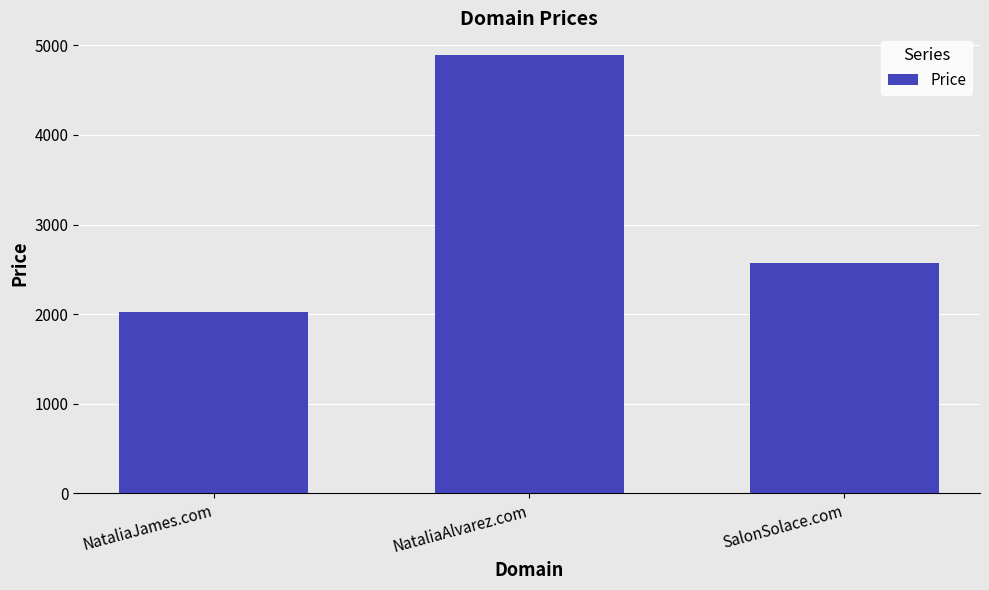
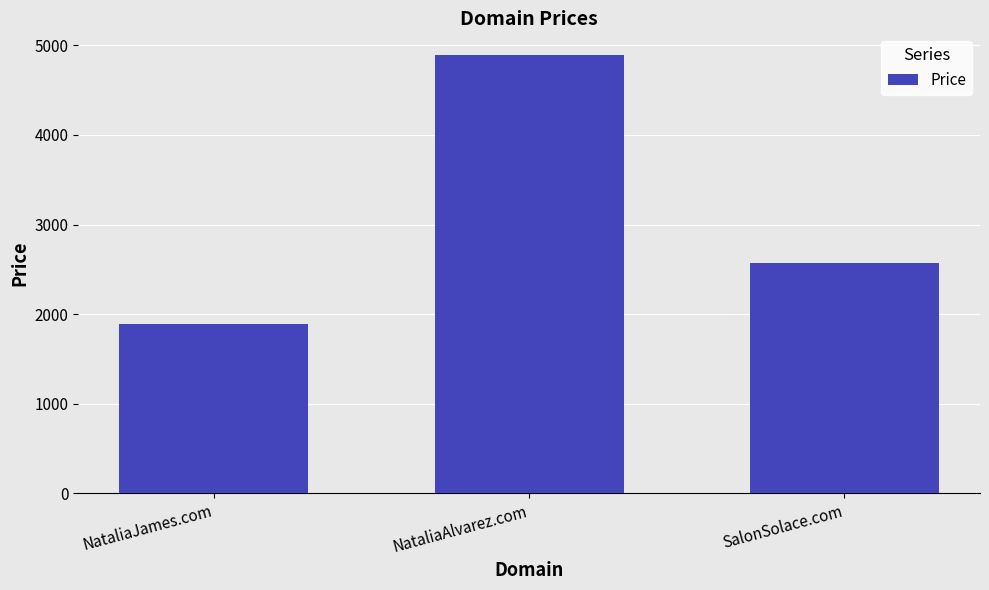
  {
-   "NataliaJames.com": 2000,
+   "NataliaJames.com": 1900,
    "NataliaAlvarez.com": 4900,
    "SalonSolace.com": 2600
  }
